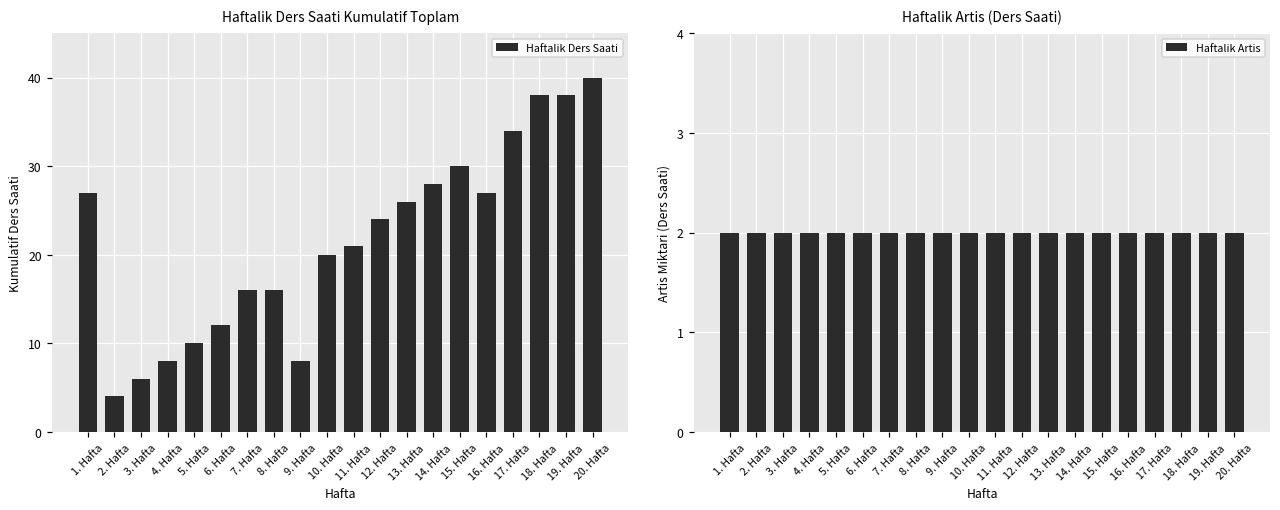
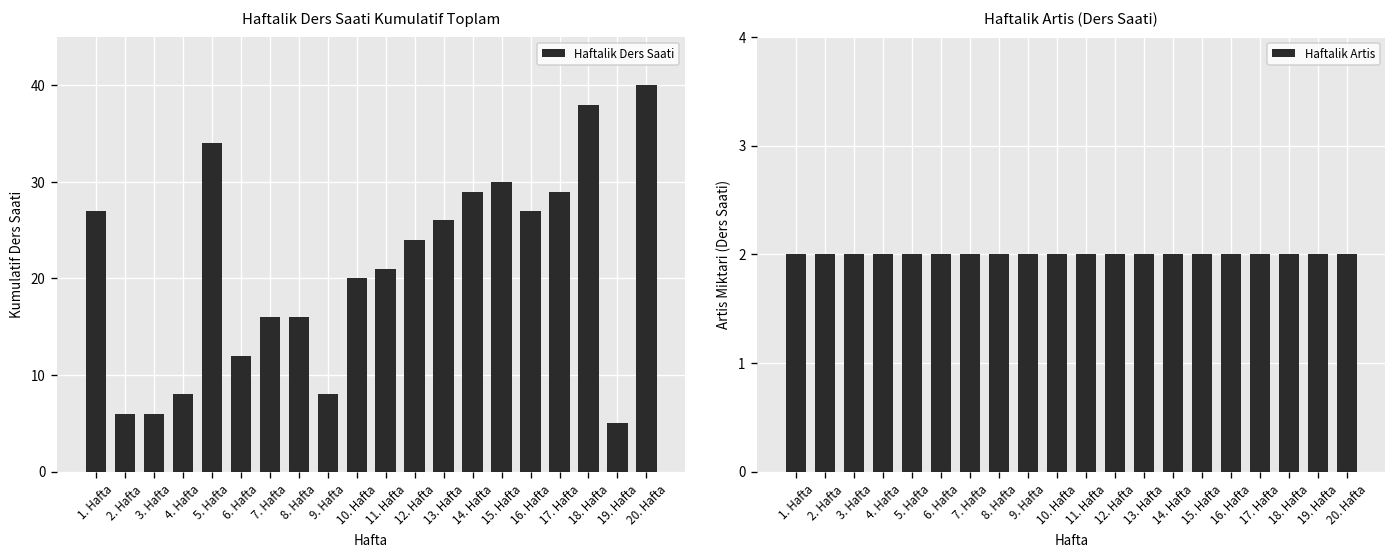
  {
    "Haftalik Ders Saati Kumulatif Toplam": {
      "1. Hafta": 27,
-     "2. Hafta": 4,
+     "2. Hafta": 6,
      "3. Hafta": 6,
      "4. Hafta": 8,
-     "5. Hafta": 10,
+     "5. Hafta": 34,
      "6. Hafta": 12,
      "7. Hafta": 16,
      "8. Hafta": 16,
      "9. Hafta": 8,
      "10. Hafta": 20,
      "11. Hafta": 21,
      "12. Hafta": 24,
      "13. Hafta": 26,
-     "14. Hafta": 28,
+     "14. Hafta": 29,
      "15. Hafta": 30,
      "16. Hafta": 27,
-     "17. Hafta": 34,
+     "17. Hafta": 29,
      "18. Hafta": 38,
-     "19. Hafta": 38,
+     "19. Hafta": 5,
      "20. Hafta": 40
    },
    "Haftalik Artis (Ders Saati)": {
      "1. Hafta": 2.0,
      "2. Hafta": 2.0,
      "3. Hafta": 2.0,
      "4. Hafta": 2.0,
      "5. Hafta": 2.0,
      "6. Hafta": 2.0,
      "7. Hafta": 2.0,
      "8. Hafta": 2.0,
      "9. Hafta": 2.0,
      "10. Hafta": 2.0,
      "11. Hafta": 2.0,
      "12. Hafta": 2.0,
      "13. Hafta": 2.0,
      "14. Hafta": 2.0,
      "15. Hafta": 2.0,
      "16. Hafta": 2.0,
      "17. Hafta": 2.0,
      "18. Hafta": 2.0,
      "19. Hafta": 2.0,
      "20. Hafta": 2.0
    }
  }
